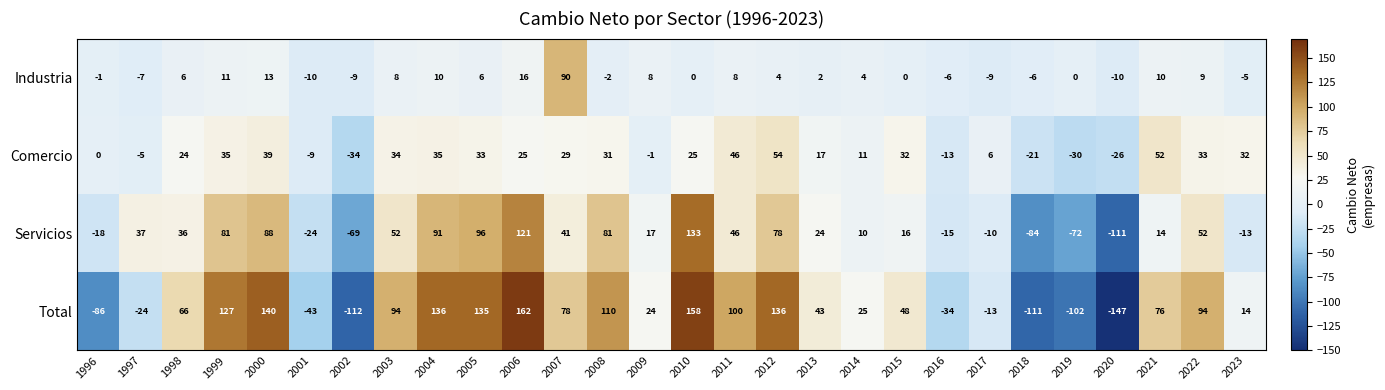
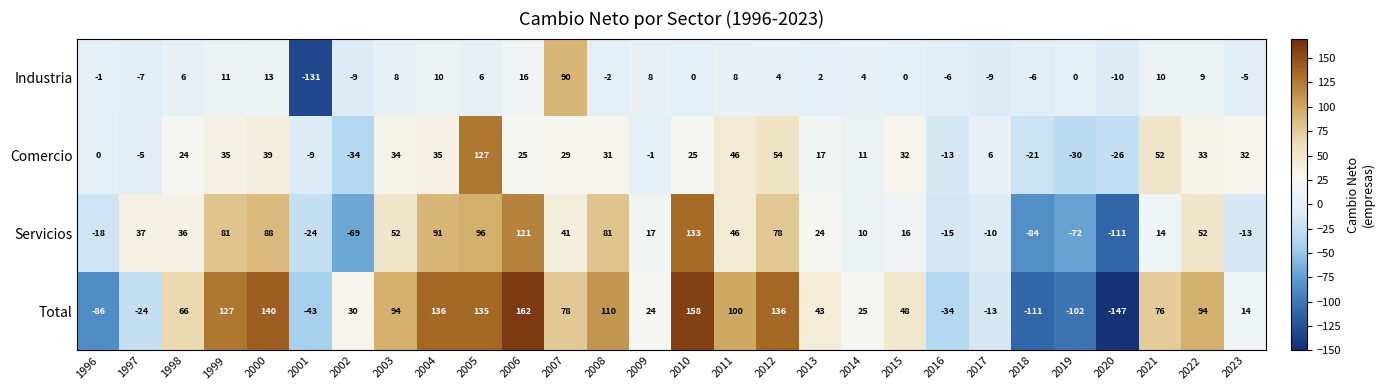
  {
    "Industria": {
      "1996": -1,
      "1997": -7,
      "1998": 6,
      "1999": 11,
      "2000": 13,
-     "2001": -10,
+     "2001": -131,
      "2002": -9,
      "2003": 8,
      "2004": 10,
      "2005": 6,
      "2006": 16,
      "2007": 90,
      "2008": -2,
      "2009": 8,
      "2010": 0,
      "2011": 8,
      "2012": 4,
      "2013": 2,
      "2014": 4,
      "2015": 0,
      "2016": -6,
      "2017": -9,
      "2018": -6,
      "2019": 0,
      "2020": -10,
      "2021": 10,
      "2022": 9,
      "2023": -5
    },
    "Comercio": {
      "1996": 0,
      "1997": -5,
      "1998": 24,
      "1999": 35,
      "2000": 39,
      "2001": -9,
      "2002": -34,
      "2003": 34,
      "2004": 35,
-     "2005": 33,
+     "2005": 127,
      "2006": 25,
      "2007": 29,
      "2008": 31,
      "2009": -1,
      "2010": 25,
      "2011": 46,
      "2012": 54,
      "2013": 17,
      "2014": 11,
      "2015": 32,
      "2016": -13,
      "2017": 6,
      "2018": -21,
      "2019": -30,
      "2020": -26,
      "2021": 52,
      "2022": 33,
      "2023": 32
    },
    "Servicios": {
      "1996": -18,
      "1997": 37,
      "1998": 36,
      "1999": 81,
      "2000": 88,
      "2001": -24,
      "2002": -69,
      "2003": 52,
      "2004": 91,
      "2005": 96,
      "2006": 121,
      "2007": 41,
      "2008": 81,
      "2009": 17,
      "2010": 133,
      "2011": 46,
      "2012": 78,
      "2013": 24,
      "2014": 10,
      "2015": 16,
      "2016": -15,
      "2017": -10,
      "2018": -84,
      "2019": -72,
      "2020": -111,
      "2021": 14,
      "2022": 52,
      "2023": -13
    },
    "Total": {
      "1996": -86,
      "1997": -24,
      "1998": 66,
      "1999": 127,
      "2000": 140,
      "2001": -43,
-     "2002": -112,
+     "2002": 30,
      "2003": 94,
      "2004": 136,
      "2005": 135,
      "2006": 162,
      "2007": 78,
      "2008": 110,
      "2009": 24,
      "2010": 158,
      "2011": 100,
      "2012": 136,
      "2013": 43,
      "2014": 25,
      "2015": 48,
      "2016": -34,
      "2017": -13,
      "2018": -111,
      "2019": -102,
      "2020": -147,
      "2021": 76,
      "2022": 94,
      "2023": 14
    }
  }
